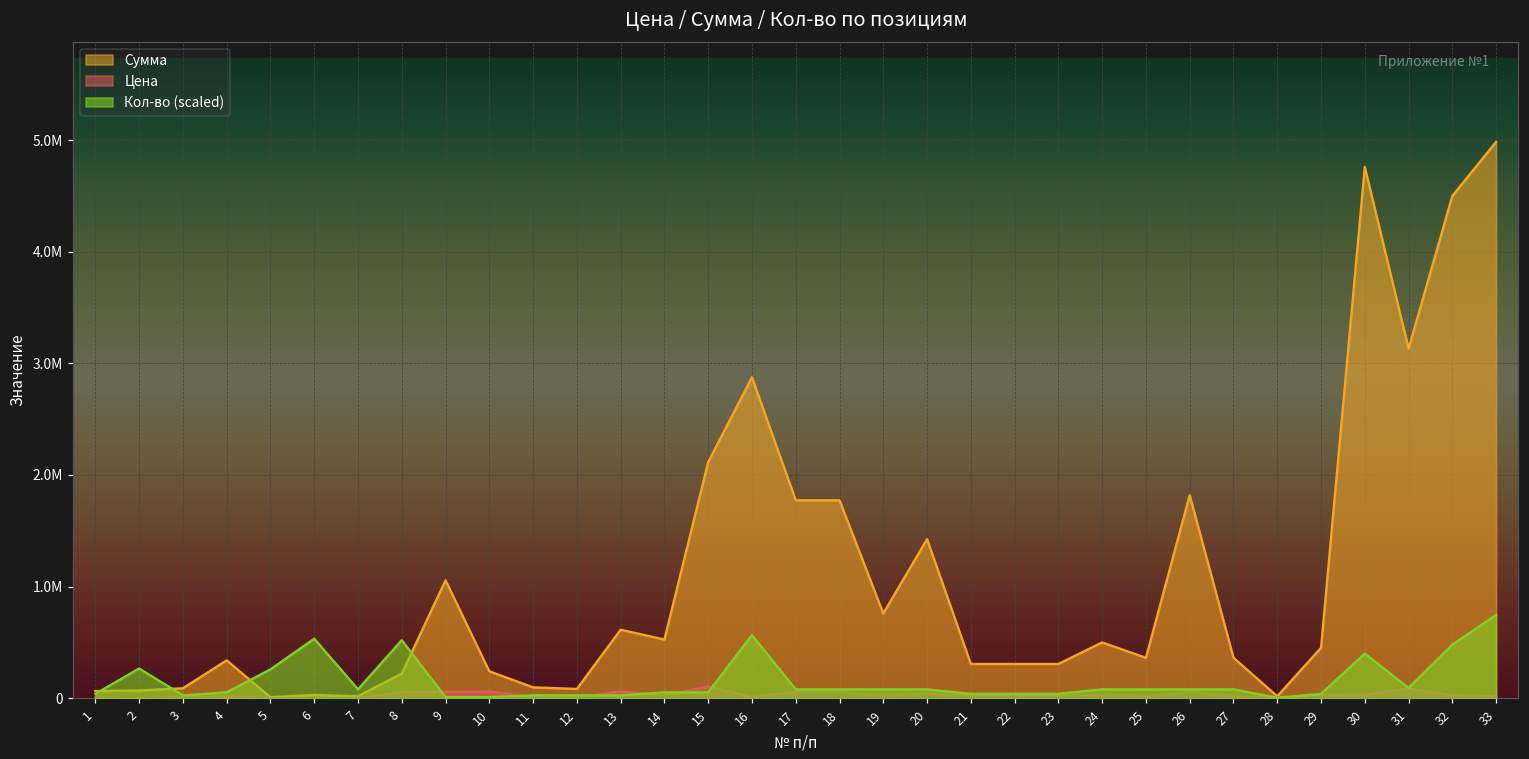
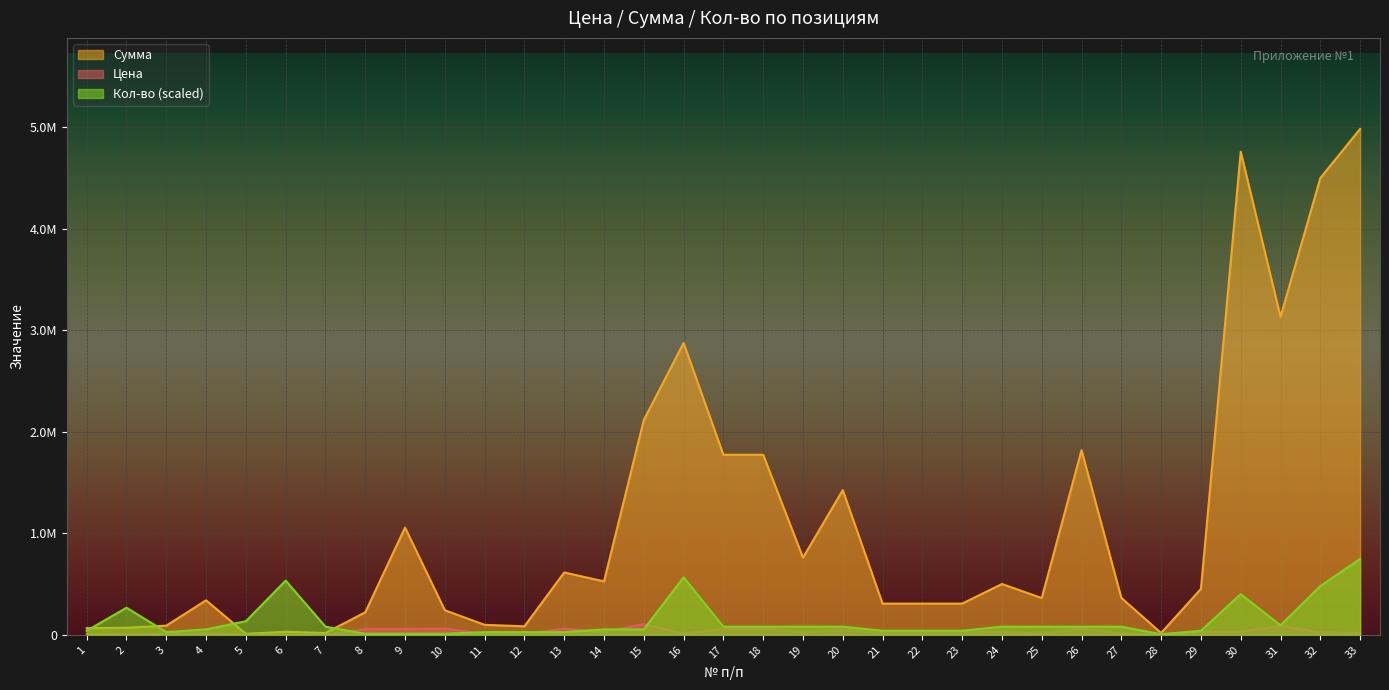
  {
    "Сумма": {
      "2": 70000,
      "3": 90000,
      "4": 340000,
      "6": 30000,
      "8": 220000,
      "9": 1060000,
      "10": 240000,
      "11": 100000,
      "12": 80000,
      "13": 610000,
      "14": 530000,
      "15": 2120000,
      "16": 2880000,
      "17": 1770000,
      "18": 1770000,
      "19": 760000,
      "20": 1430000,
      "21": 310000,
      "22": 310000,
      "23": 310000,
      "24": 500000,
      "25": 360000,
      "26": 1820000,
      "27": 360000,
      "29": 450000,
      "30": 4760000,
      "31": 3130000,
      "32": 4500000,
      "33": 4980000
    },
    "Цена": {
      "1": 0,
      "2": 0,
      "4": 20000,
      "6": 0,
      "8": 60000,
      "9": 60000,
      "10": 60000,
      "13": 60000,
      "14": 30000,
      "15": 110000,
      "16": 10000,
      "19": 30000,
      "20": 50000,
      "24": 30000,
      "25": 10000,
      "27": 10000,
      "30": 30000,
      "32": 30000,
      "33": 20000
    },
    "Кол-во (scaled)": {
      "2": 270000,
      "4": 50000,
-     "5": 260000,
+     "5": 130000,
      "6": 530000,
      "7": 80000,
-     "8": 520000,
+     "8": 10000,
      "9": 10000,
      "10": 10000,
      "13": 30000,
      "14": 50000,
      "15": 50000,
      "16": 570000,
      "19": 80000,
      "20": 80000,
      "24": 80000,
      "25": 80000,
      "27": 80000,
      "30": 400000,
      "32": 480000,
      "33": 750000
    }
  }
